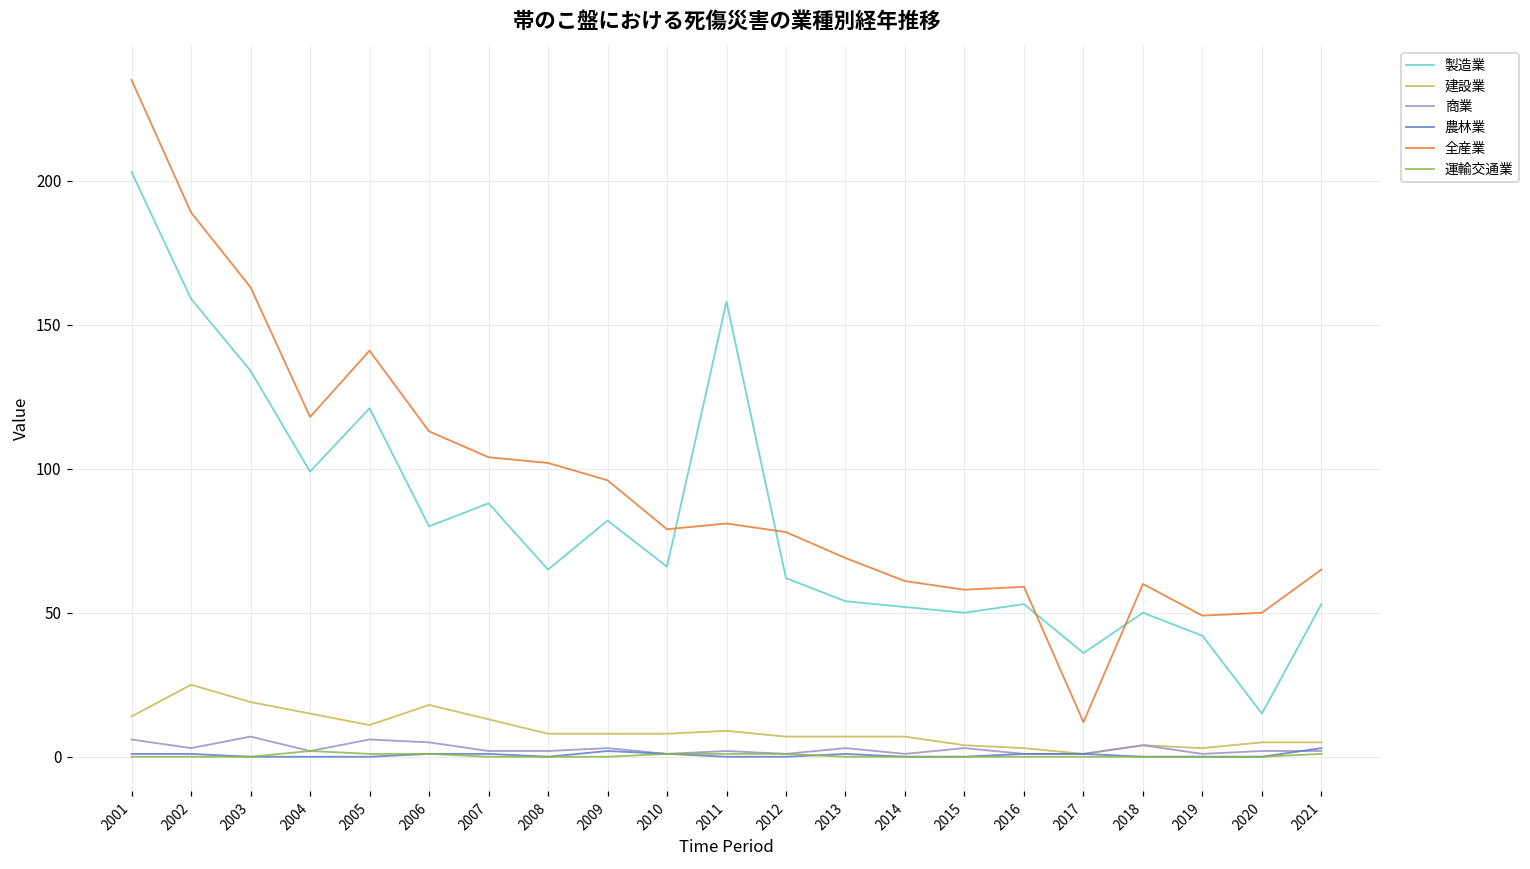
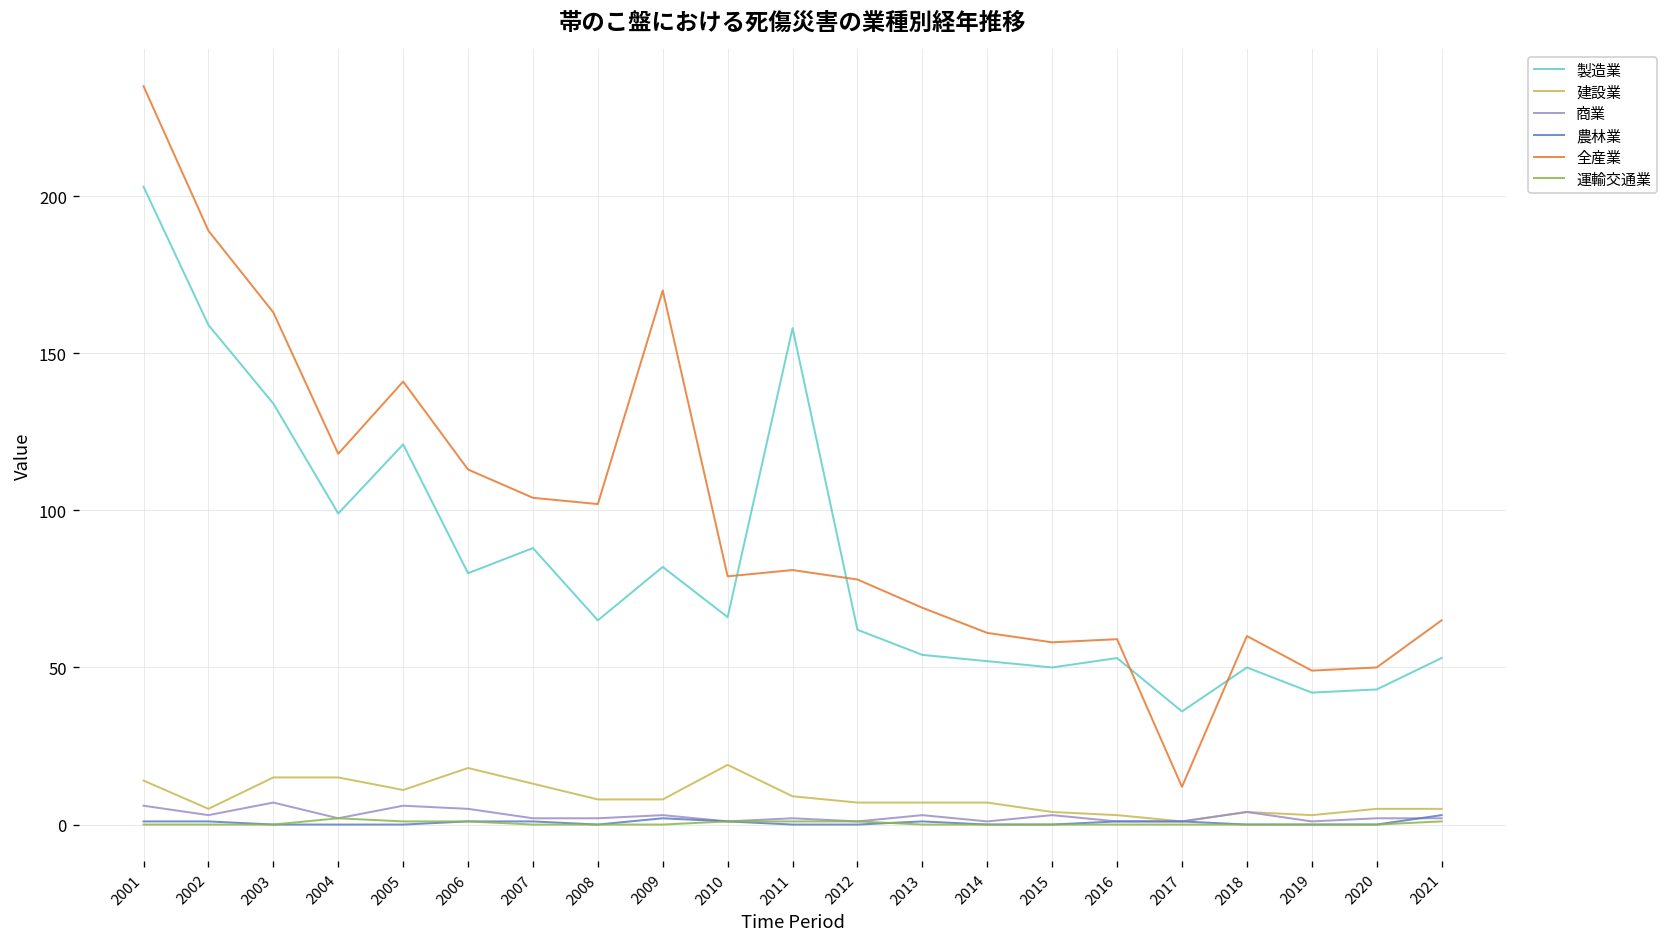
  {
    "製造業": {
      "2001": 203,
      "2002": 159,
      "2003": 134,
      "2004": 99,
      "2005": 121,
      "2006": 80,
      "2007": 88,
      "2008": 65,
      "2009": 82,
      "2010": 66,
      "2011": 158,
      "2012": 62,
      "2013": 54,
      "2014": 52,
      "2015": 50,
      "2016": 53,
      "2017": 36,
      "2018": 50,
      "2019": 42,
-     "2020": 15,
+     "2020": 43,
      "2021": 53
    },
    "建設業": {
      "2001": 14,
-     "2002": 25,
-     "2003": 19,
+     "2002": 5,
+     "2003": 15,
      "2004": 15,
      "2005": 11,
      "2006": 18,
      "2007": 13,
      "2008": 8,
      "2009": 8,
-     "2010": 8,
+     "2010": 19,
      "2011": 9,
      "2012": 7,
      "2013": 7,
      "2014": 7,
      "2015": 4,
      "2016": 3,
      "2019": 3,
      "2020": 5,
      "2021": 5
    },
    "商業": {
      "2001": 6,
      "2002": 3,
      "2003": 7,
      "2005": 6,
      "2006": 5,
      "2007": 2,
      "2008": 2,
      "2009": 3,
      "2011": 2,
      "2013": 3,
      "2014": 1,
      "2015": 3,
      "2019": 1,
      "2020": 2,
      "2021": 2
    },
    "農林業": {
      "2001": 1,
      "2002": 1,
      "2004": 0,
      "2005": 0,
      "2007": 1,
      "2009": 2,
      "2011": 0,
      "2012": 0,
      "2013": 1,
      "2021": 3
    },
    "全産業": {
      "2001": 235,
      "2002": 189,
      "2003": 163,
      "2004": 118,
      "2005": 141,
      "2006": 113,
      "2007": 104,
      "2008": 102,
-     "2009": 96,
+     "2009": 170,
      "2010": 79,
      "2011": 81,
      "2012": 78,
      "2013": 69,
      "2014": 61,
      "2015": 58,
      "2016": 59,
      "2017": 12,
      "2018": 60,
      "2019": 49,
      "2020": 50,
      "2021": 65
    },
    "運輸交通業": {
      "2001": 0,
      "2002": 0,
      "2005": 1,
      "2007": 0,
      "2009": 0,
      "2011": 1,
      "2013": 0,
      "2016": 0,
      "2017": 0,
      "2021": 1
    }
  }
